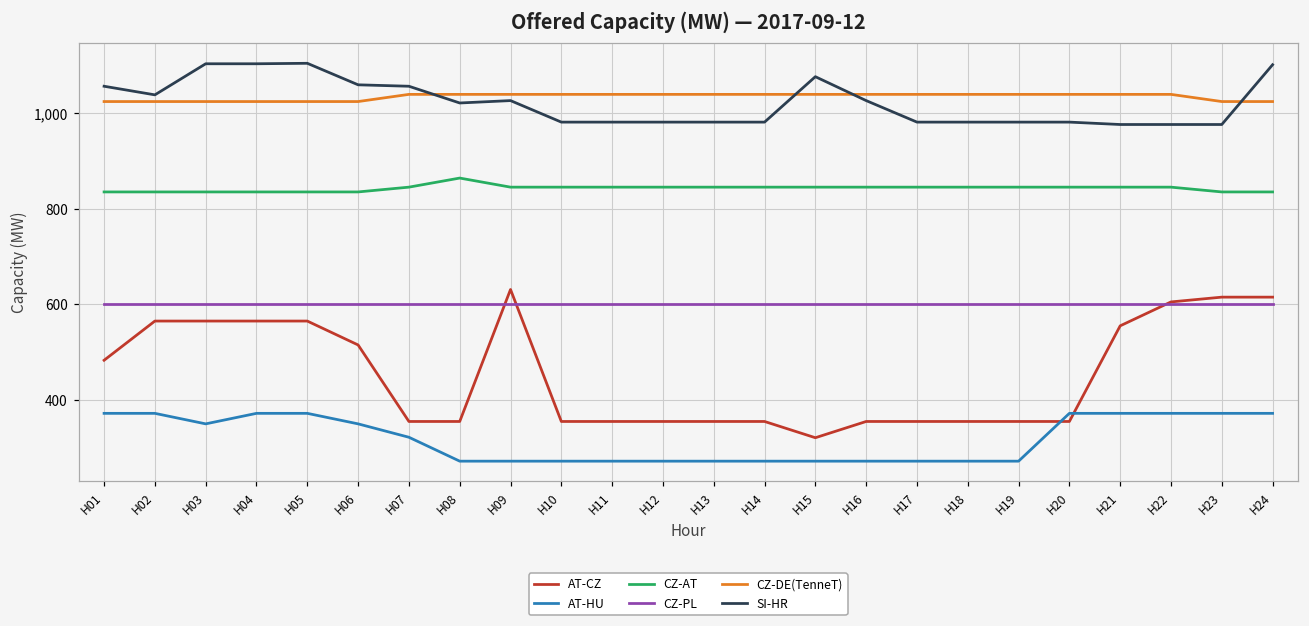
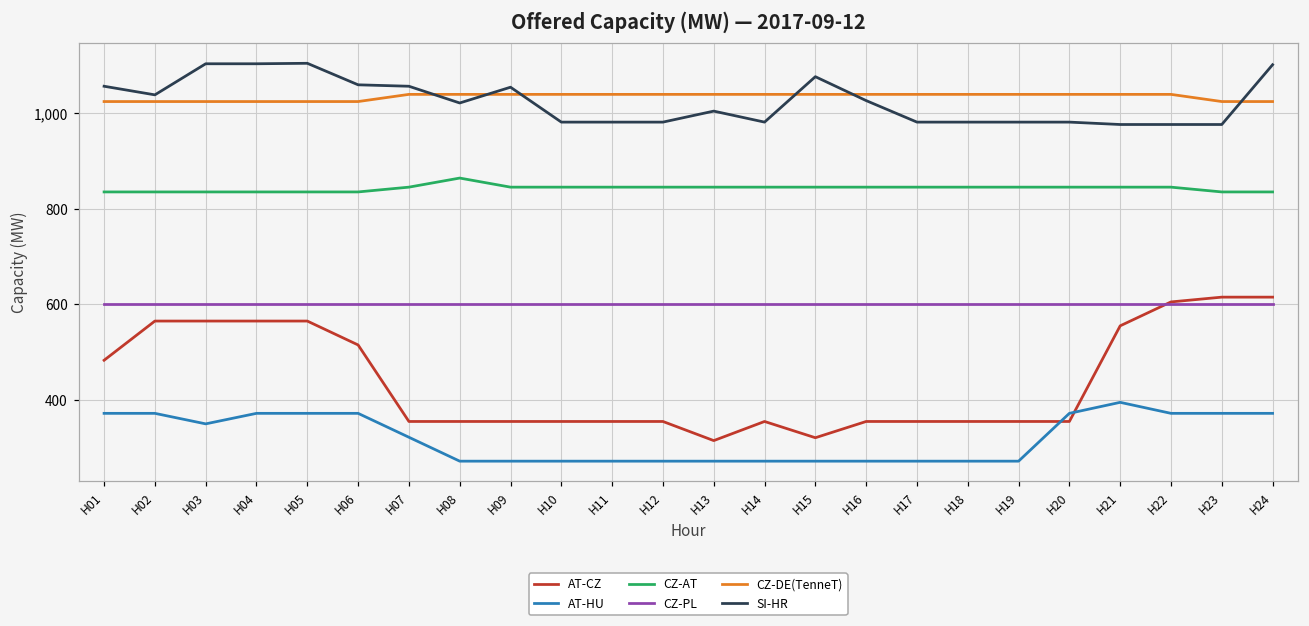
  {
    "AT-CZ": {
      "H01": "480",
      "H02": "570",
      "H03": "570",
      "H04": "570",
      "H05": "570",
      "H06": "520",
      "H07": "360",
      "H08": "360",
-     "H09": "630",
+     "H09": "360",
      "H10": "360",
      "H11": "360",
      "H12": "360",
-     "H13": "360",
+     "H13": "320",
      "H14": "360",
      "H15": "320",
      "H16": "360",
      "H17": "360",
      "H18": "360",
      "H19": "360",
      "H20": "360",
      "H21": "560",
      "H23": "620",
      "H24": "620"
    },
    "AT-HU": {
      "H01": "370",
      "H02": "370",
      "H03": "350",
      "H04": "370",
      "H05": "370",
-     "H06": "350",
+     "H06": "370",
      "H07": "320",
      "H08": "270",
      "H09": "270",
      "H10": "270",
      "H11": "270",
      "H12": "270",
      "H13": "270",
      "H14": "270",
      "H15": "270",
      "H16": "270",
      "H17": "270",
      "H18": "270",
      "H19": "270",
      "H20": "370",
-     "H21": "370",
+     "H21": "400",
      "H22": "370",
      "H23": "370",
      "H24": "370"
    },
    "CZ-AT": {
      "H01": "840",
      "H02": "840",
      "H03": "840",
      "H04": "840",
      "H05": "840",
      "H06": "840",
      "H07": "850",
      "H08": "860",
      "H09": "850",
      "H10": "850",
      "H11": "850",
      "H12": "850",
      "H13": "850",
      "H14": "850",
      "H15": "850",
      "H16": "850",
      "H17": "850",
      "H18": "850",
      "H19": "850",
      "H20": "850",
      "H21": "850",
      "H22": "850",
      "H23": "840",
      "H24": "840"
    },
    "CZ-PL": {
      "H01": "600",
      "H02": "600",
      "H03": "600",
      "H04": "600",
      "H05": "600",
      "H06": "600",
      "H07": "600",
      "H08": "600",
      "H09": "600",
      "H10": "600",
      "H11": "600",
      "H12": "600",
      "H13": "600",
      "H14": "600",
      "H15": "600",
      "H16": "600",
      "H17": "600",
      "H18": "600",
      "H19": "600",
      "H20": "600",
      "H21": "600",
      "H23": "600",
      "H24": "600"
    },
    "CZ-DE(TenneT)": {
      "H01": "1,020",
      "H02": "1,020",
      "H03": "1,020",
      "H04": "1,020",
      "H05": "1,020",
      "H06": "1,020",
      "H07": "1,040",
      "H08": "1,040",
      "H09": "1,040",
      "H10": "1,040",
      "H11": "1,040",
      "H12": "1,040",
      "H13": "1,040",
      "H14": "1,040",
      "H15": "1,040",
      "H16": "1,040",
      "H17": "1,040",
      "H18": "1,040",
      "H19": "1,040",
      "H20": "1,040",
      "H21": "1,040",
      "H22": "1,040",
      "H23": "1,020",
      "H24": "1,020"
    },
    "SI-HR": {
      "H01": "1,060",
      "H02": "1,040",
      "H03": "1,100",
      "H04": "1,100",
      "H05": "1,100",
      "H06": "1,060",
      "H07": "1,060",
      "H08": "1,020",
-     "H09": "1,030",
+     "H09": "1,050",
      "H10": "980",
      "H11": "980",
      "H12": "980",
-     "H13": "980",
+     "H13": "1,000",
      "H14": "980",
      "H15": "1,080",
      "H16": "1,030",
      "H17": "980",
      "H18": "980",
      "H19": "980",
      "H20": "980",
      "H21": "980",
      "H22": "980",
      "H23": "980",
      "H24": "1,100"
    }
  }
